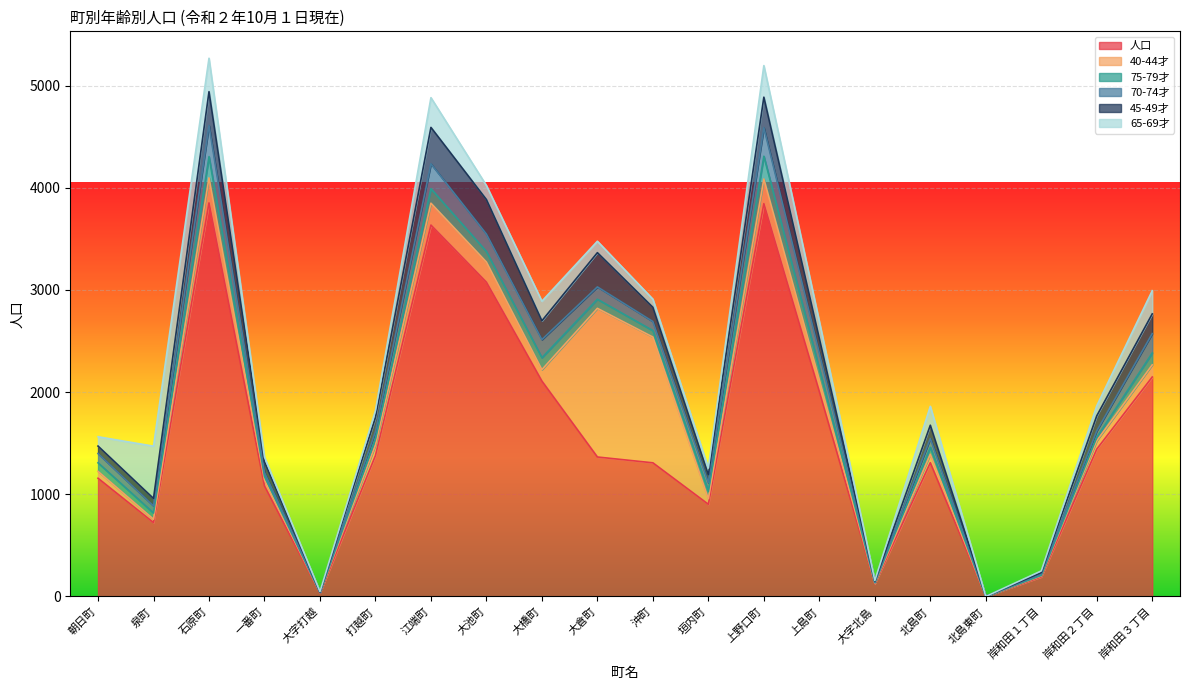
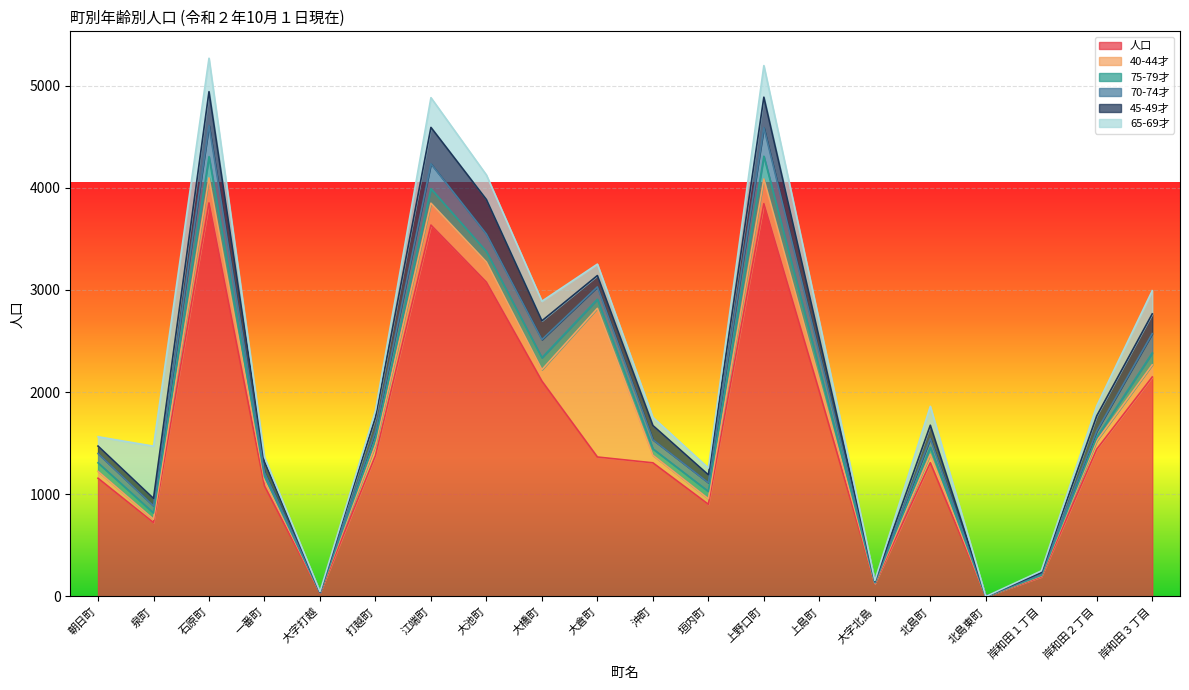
  {
    "人口": {
      "朝日町": 1160,
      "泉町": 720,
      "石原町": 3850,
      "一番町": 1080,
      "打越町": 1380,
      "江端町": 3640,
      "大池町": 3080,
      "大橋町": 2110,
      "大倉町": 1370,
      "沖町": 1310,
      "垣内町": 900,
      "上野口町": 3850,
      "上島町": 2010,
      "北島町": 1310,
      "岸和田２丁目": 1440,
      "岸和田３丁目": 2150
    },
    "40-44才": {
      "朝日町": 70,
      "泉町": 30,
      "石原町": 250,
      "一番町": 60,
      "打越町": 100,
      "江端町": 210,
      "大池町": 200,
      "大橋町": 110,
      "大倉町": 1460,
-     "沖町": 1230,
+     "沖町": 70,
      "垣内町": 50,
      "上野口町": 240,
      "上島町": 120,
      "北島町": 80,
      "岸和田２丁目": 80,
      "岸和田３丁目": 120
    },
    "45-49才": {
      "朝日町": 70,
      "泉町": 70,
      "石原町": 330,
      "一番町": 110,
      "打越町": 140,
      "江端町": 360,
      "大池町": 340,
      "大橋町": 180,
-     "大倉町": 340,
+     "大倉町": 110,
      "沖町": 140,
      "垣内町": 80,
      "上野口町": 300,
      "上島町": 140,
      "北島町": 130,
      "岸和田２丁目": 150,
      "岸和田３丁目": 190
    },
    "65-69才": {
      "朝日町": 90,
      "泉町": 510,
      "石原町": 330,
      "一番町": 50,
      "打越町": 70,
      "江端町": 290,
-     "大池町": 140,
+     "大池町": 240,
      "大橋町": 190,
      "大倉町": 110,
      "沖町": 80,
      "垣内町": 70,
      "上野口町": 310,
      "上島町": 170,
      "北島町": 190,
      "岸和田２丁目": 100,
      "岸和田３丁目": 230
    }
  }
